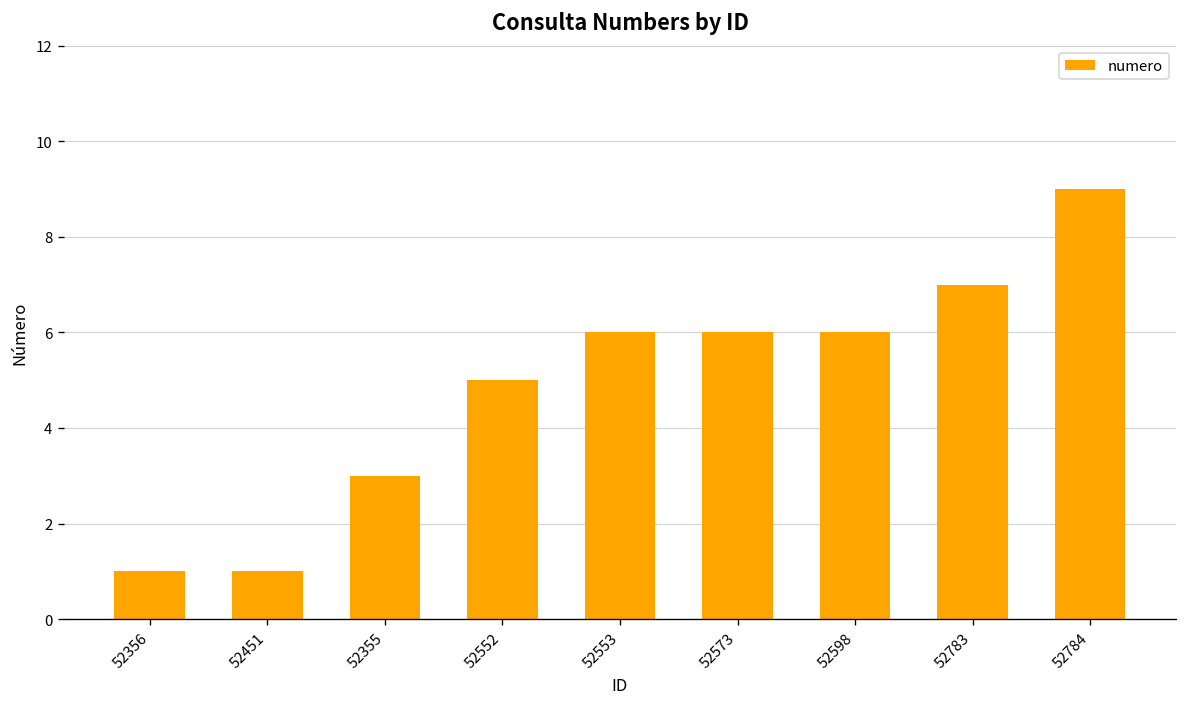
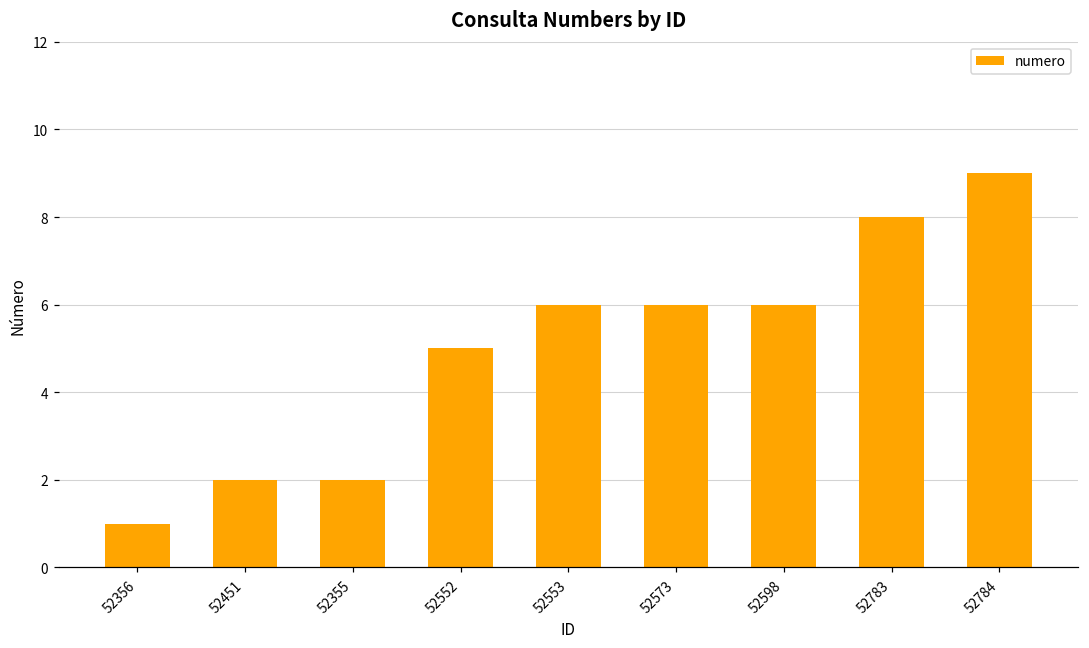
  {
    "52356": 1,
-   "52451": 1,
-   "52355": 3,
+   "52451": 2,
+   "52355": 2,
    "52552": 5,
    "52553": 6,
    "52573": 6,
    "52598": 6,
-   "52783": 7,
+   "52783": 8,
    "52784": 9
  }
